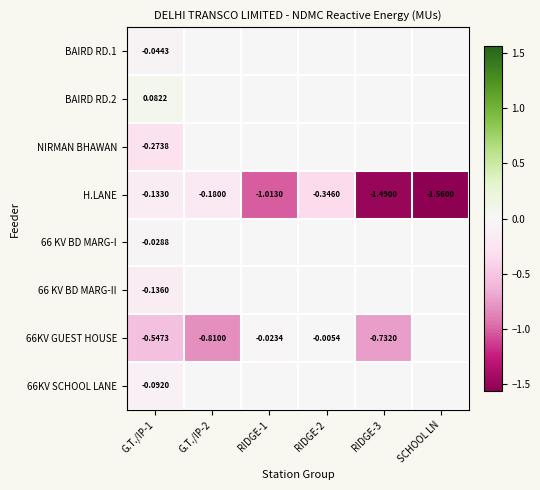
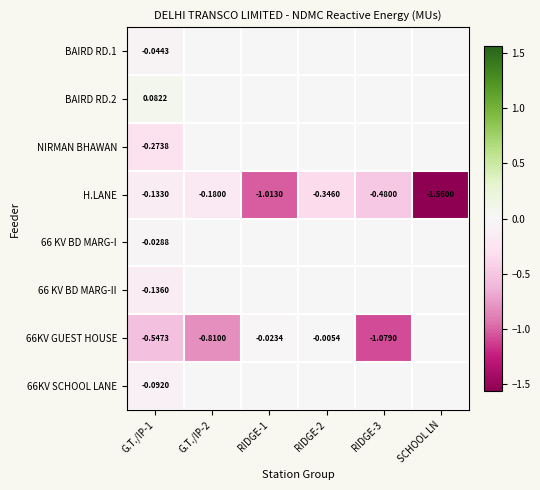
  {
    "BAIRD RD.1": {
      "G.T./IP-1": -0.0443
    },
    "BAIRD RD.2": {
      "G.T./IP-1": 0.0822
    },
    "NIRMAN BHAWAN": {
      "G.T./IP-1": -0.2738
    },
    "H.LANE": {
      "G.T./IP-1": -0.1330,
      "G.T./IP-2": -0.1800,
      "RIDGE-1": -1.0130,
      "RIDGE-2": -0.3460,
-     "RIDGE-3": -1.4900,
+     "RIDGE-3": -0.4800,
      "SCHOOL LN": -1.5600
    },
    "66 KV BD MARG-I": {
      "G.T./IP-1": -0.0288
    },
    "66 KV BD MARG-II": {
      "G.T./IP-1": -0.1360
    },
    "66KV GUEST HOUSE": {
      "G.T./IP-1": -0.5473,
      "G.T./IP-2": -0.8100,
      "RIDGE-1": -0.0234,
      "RIDGE-2": -0.0054,
-     "RIDGE-3": -0.7320
+     "RIDGE-3": -1.0790
    },
    "66KV SCHOOL LANE": {
      "G.T./IP-1": -0.0920
    }
  }
